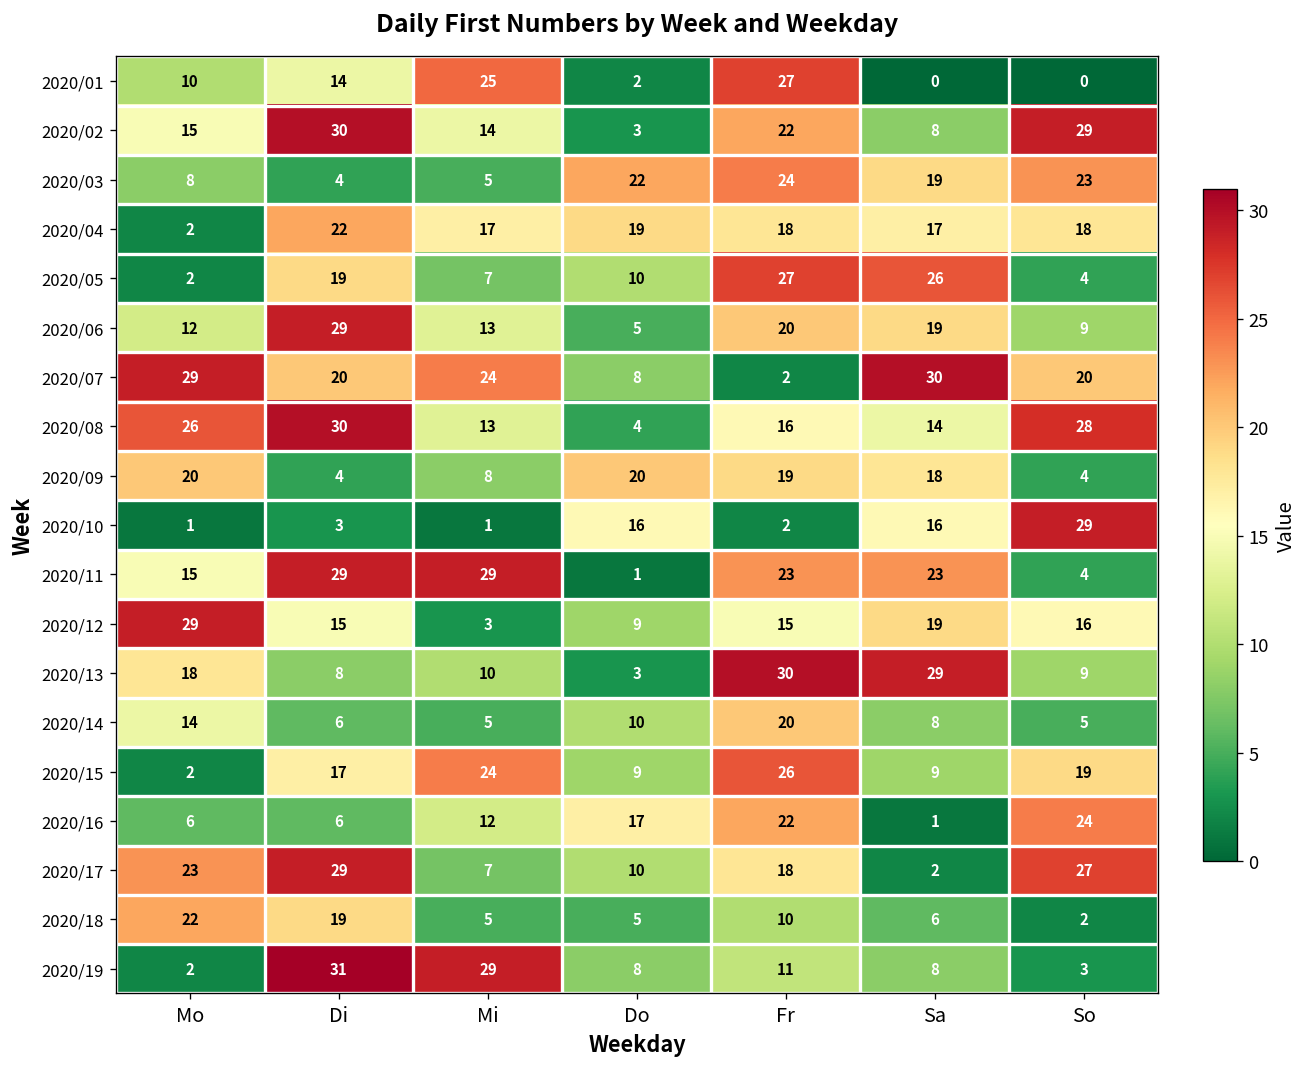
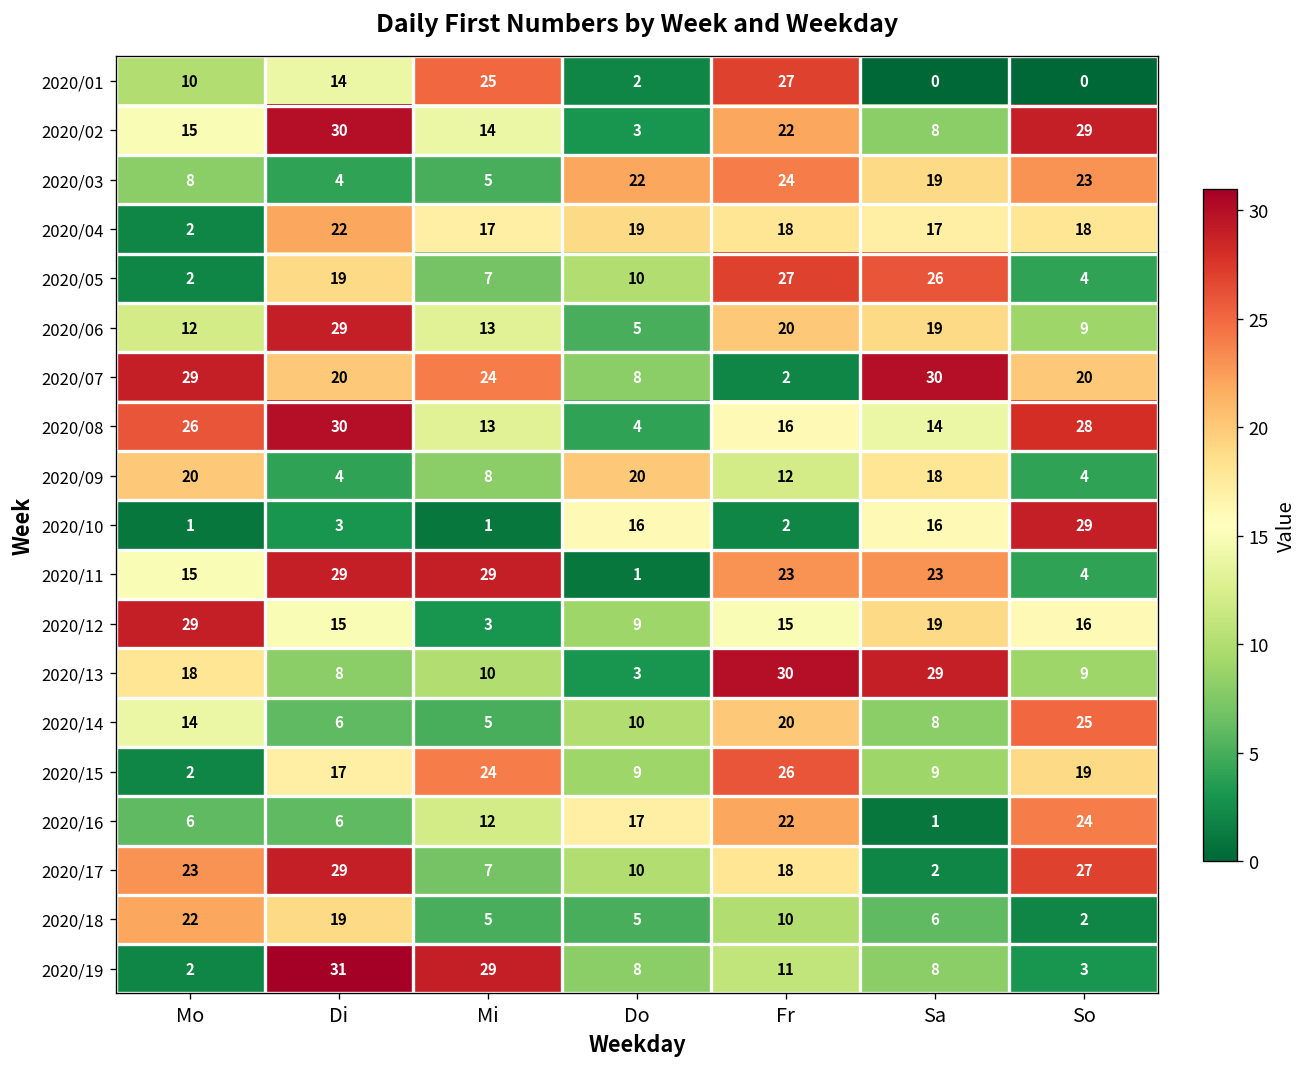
  {
    "2020/01": {
      "Mo": 10,
      "Di": 14,
      "Mi": 25,
      "Do": 2,
      "Fr": 27,
      "Sa": 0,
      "So": 0
    },
    "2020/02": {
      "Mo": 15,
      "Di": 30,
      "Mi": 14,
      "Do": 3,
      "Fr": 22,
      "Sa": 8,
      "So": 29
    },
    "2020/03": {
      "Mo": 8,
      "Di": 4,
      "Mi": 5,
      "Do": 22,
      "Fr": 24,
      "Sa": 19,
      "So": 23
    },
    "2020/04": {
      "Mo": 2,
      "Di": 22,
      "Mi": 17,
      "Do": 19,
      "Fr": 18,
      "Sa": 17,
      "So": 18
    },
    "2020/05": {
      "Mo": 2,
      "Di": 19,
      "Mi": 7,
      "Do": 10,
      "Fr": 27,
      "Sa": 26,
      "So": 4
    },
    "2020/06": {
      "Mo": 12,
      "Di": 29,
      "Mi": 13,
      "Do": 5,
      "Fr": 20,
      "Sa": 19,
      "So": 9
    },
    "2020/07": {
      "Mo": 29,
      "Di": 20,
      "Mi": 24,
      "Do": 8,
      "Fr": 2,
      "Sa": 30,
      "So": 20
    },
    "2020/08": {
      "Mo": 26,
      "Di": 30,
      "Mi": 13,
      "Do": 4,
      "Fr": 16,
      "Sa": 14,
      "So": 28
    },
    "2020/09": {
      "Mo": 20,
      "Di": 4,
      "Mi": 8,
      "Do": 20,
-     "Fr": 19,
+     "Fr": 12,
      "Sa": 18,
      "So": 4
    },
    "2020/10": {
      "Mo": 1,
      "Di": 3,
      "Mi": 1,
      "Do": 16,
      "Fr": 2,
      "Sa": 16,
      "So": 29
    },
    "2020/11": {
      "Mo": 15,
      "Di": 29,
      "Mi": 29,
      "Do": 1,
      "Fr": 23,
      "Sa": 23,
      "So": 4
    },
    "2020/12": {
      "Mo": 29,
      "Di": 15,
      "Mi": 3,
      "Do": 9,
      "Fr": 15,
      "Sa": 19,
      "So": 16
    },
    "2020/13": {
      "Mo": 18,
      "Di": 8,
      "Mi": 10,
      "Do": 3,
      "Fr": 30,
      "Sa": 29,
      "So": 9
    },
    "2020/14": {
      "Mo": 14,
      "Di": 6,
      "Mi": 5,
      "Do": 10,
      "Fr": 20,
      "Sa": 8,
-     "So": 5
+     "So": 25
    },
    "2020/15": {
      "Mo": 2,
      "Di": 17,
      "Mi": 24,
      "Do": 9,
      "Fr": 26,
      "Sa": 9,
      "So": 19
    },
    "2020/16": {
      "Mo": 6,
      "Di": 6,
      "Mi": 12,
      "Do": 17,
      "Fr": 22,
      "Sa": 1,
      "So": 24
    },
    "2020/17": {
      "Mo": 23,
      "Di": 29,
      "Mi": 7,
      "Do": 10,
      "Fr": 18,
      "Sa": 2,
      "So": 27
    },
    "2020/18": {
      "Mo": 22,
      "Di": 19,
      "Mi": 5,
      "Do": 5,
      "Fr": 10,
      "Sa": 6,
      "So": 2
    },
    "2020/19": {
      "Mo": 2,
      "Di": 31,
      "Mi": 29,
      "Do": 8,
      "Fr": 11,
      "Sa": 8,
      "So": 3
    }
  }
